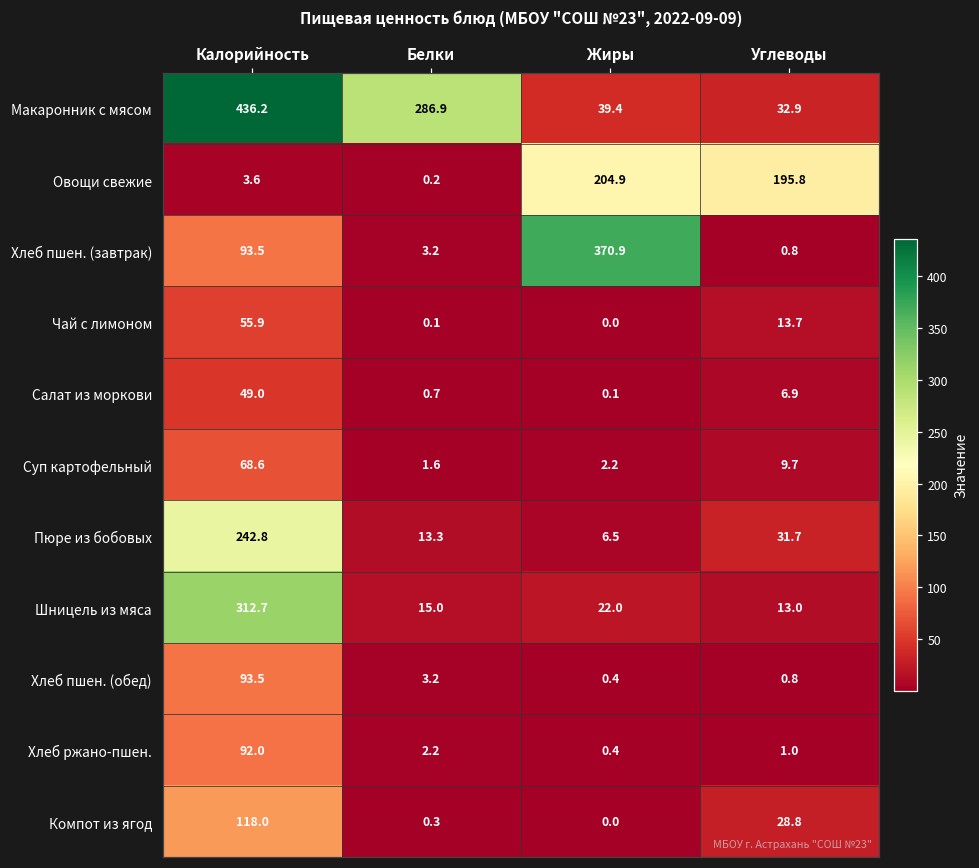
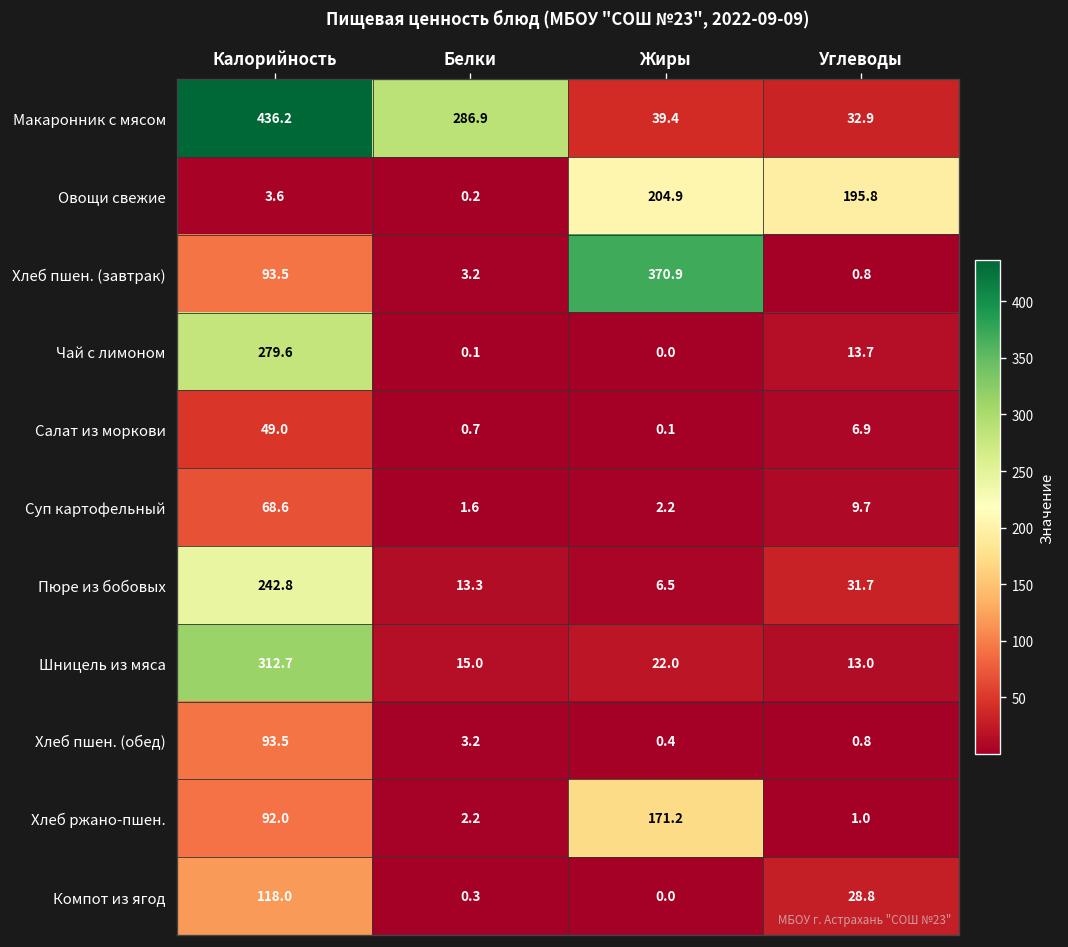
  {
    "Макаронник с мясом": {
      "Калорийность": 436.2,
      "Белки": 286.9,
      "Жиры": 39.4,
      "Углеводы": 32.9
    },
    "Овощи свежие": {
      "Калорийность": 3.6,
      "Белки": 0.2,
      "Жиры": 204.9,
      "Углеводы": 195.8
    },
    "Хлеб пшен. (завтрак)": {
      "Калорийность": 93.5,
      "Белки": 3.2,
      "Жиры": 370.9,
      "Углеводы": 0.8
    },
    "Чай с лимоном": {
-     "Калорийность": 55.9,
+     "Калорийность": 279.6,
      "Белки": 0.1,
      "Жиры": 0.0,
      "Углеводы": 13.7
    },
    "Салат из моркови": {
      "Калорийность": 49.0,
      "Белки": 0.7,
      "Жиры": 0.1,
      "Углеводы": 6.9
    },
    "Суп картофельный": {
      "Калорийность": 68.6,
      "Белки": 1.6,
      "Жиры": 2.2,
      "Углеводы": 9.7
    },
    "Пюре из бобовых": {
      "Калорийность": 242.8,
      "Белки": 13.3,
      "Жиры": 6.5,
      "Углеводы": 31.7
    },
    "Шницель из мяса": {
      "Калорийность": 312.7,
      "Белки": 15.0,
      "Жиры": 22.0,
      "Углеводы": 13.0
    },
    "Хлеб пшен. (обед)": {
      "Калорийность": 93.5,
      "Белки": 3.2,
      "Жиры": 0.4,
      "Углеводы": 0.8
    },
    "Хлеб ржано-пшен.": {
      "Калорийность": 92.0,
      "Белки": 2.2,
-     "Жиры": 0.4,
+     "Жиры": 171.2,
      "Углеводы": 1.0
    },
    "Компот из ягод": {
      "Калорийность": 118.0,
      "Белки": 0.3,
      "Жиры": 0.0
    }
  }
